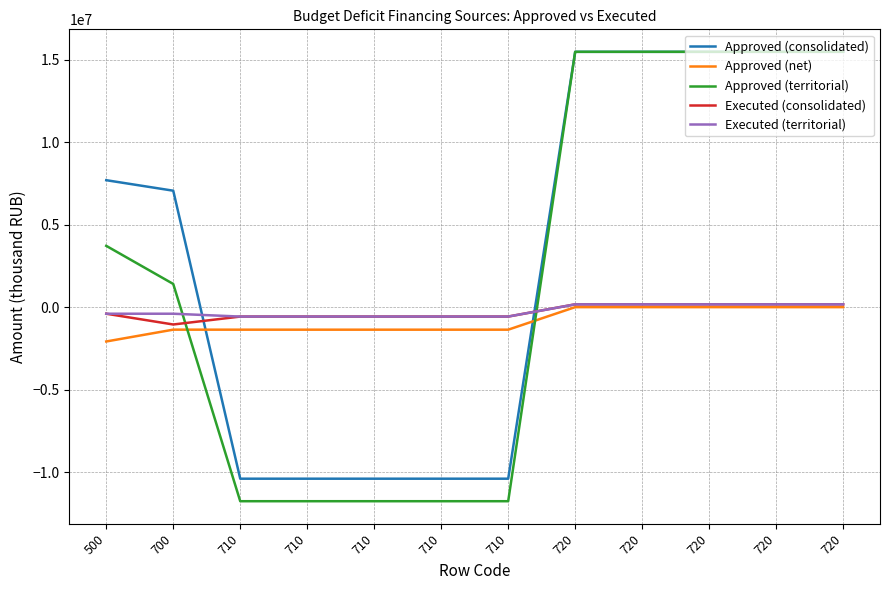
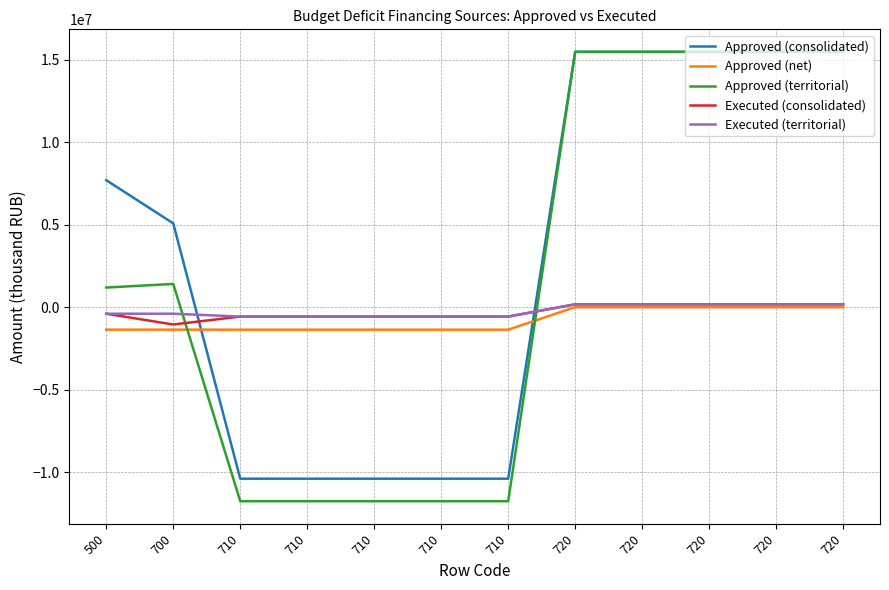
  {
    "Approved (consolidated)": {
      "500": 7700000,
-     "700": 7100000
+     "700": 5100000
    },
    "Approved (net)": {
-     "500": -2100000,
+     "500": -1400000,
      "700": -1400000
    },
    "Approved (territorial)": {
-     "500": 3700000,
+     "500": 1200000,
      "700": 1400000
    },
    "Executed (consolidated)": {
      "700": -1100000
    },
    "Executed (territorial)": {
      "700": -400000
    }
  }
